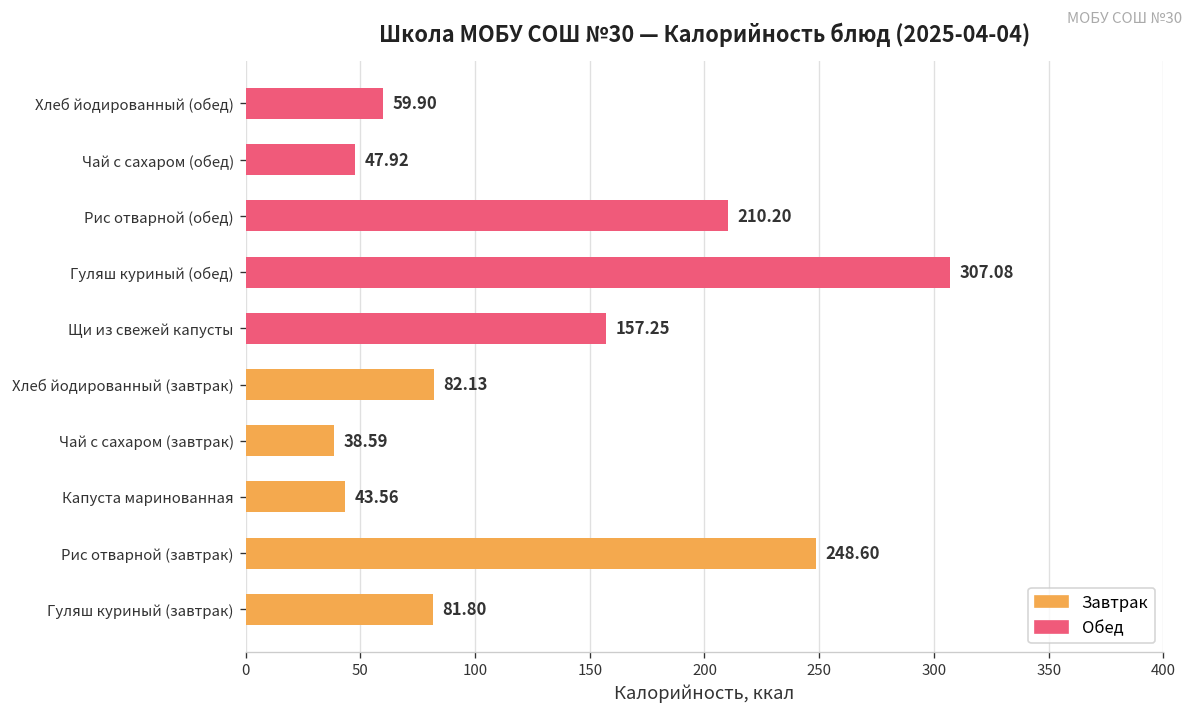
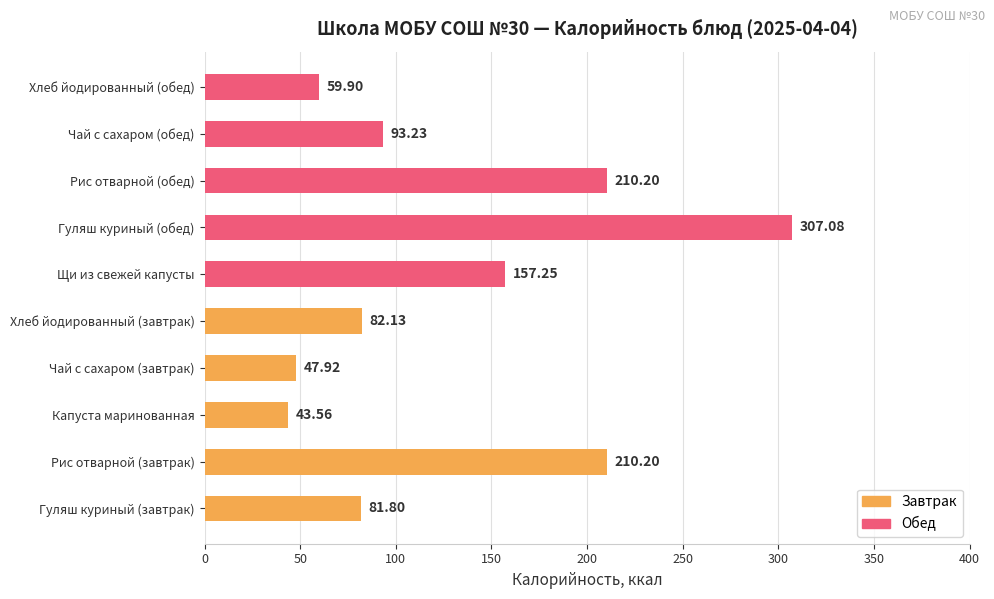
  {
    "Хлеб йодированный (обед)": 59.90,
-   "Чай с сахаром (обед)": 47.92,
+   "Чай с сахаром (обед)": 93.23,
    "Рис отварной (обед)": 210.20,
    "Гуляш куриный (обед)": 307.08,
    "Щи из свежей капусты": 157.25,
    "Хлеб йодированный (завтрак)": 82.13,
-   "Чай с сахаром (завтрак)": 38.59,
+   "Чай с сахаром (завтрак)": 47.92,
    "Капуста маринованная": 43.56,
-   "Рис отварной (завтрак)": 248.60,
+   "Рис отварной (завтрак)": 210.20,
    "Гуляш куриный (завтрак)": 81.80
  }
